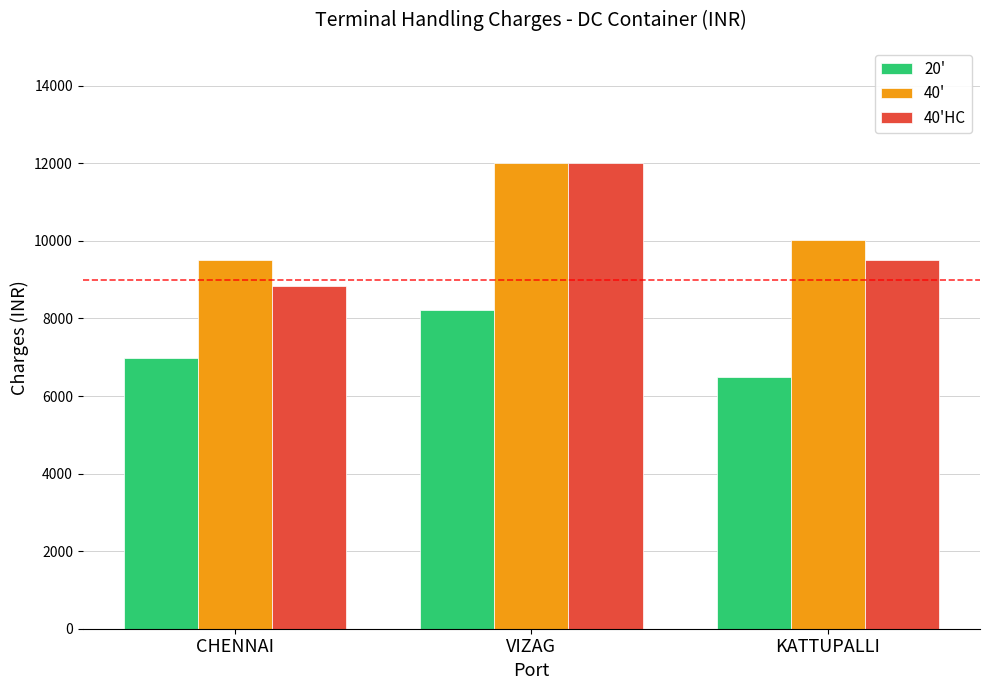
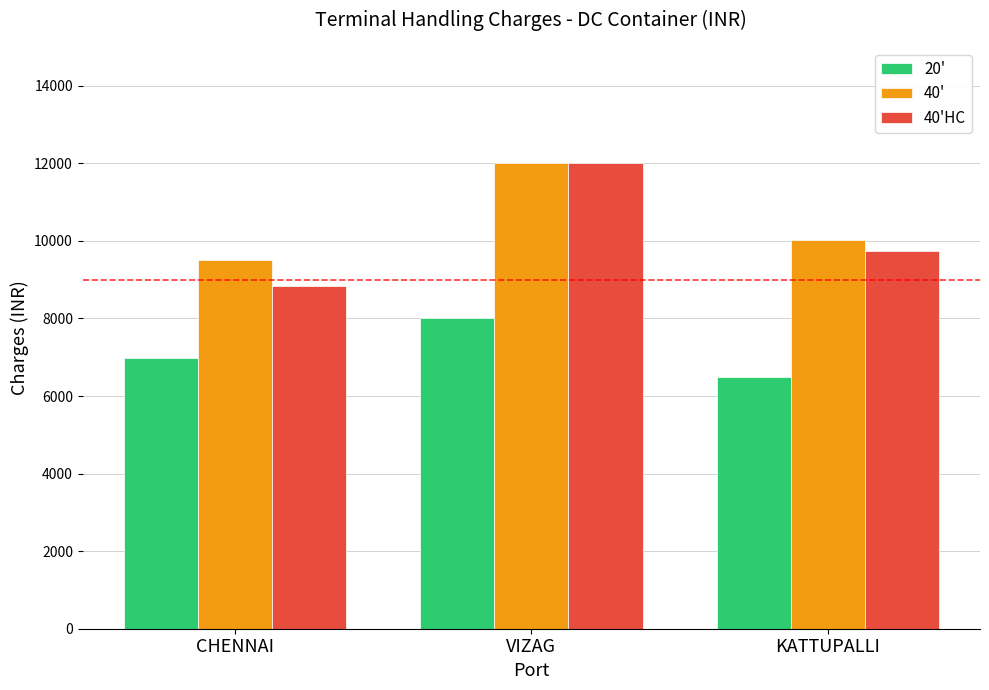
  {
    "20'": {
      "CHENNAI": 7000,
-     "VIZAG": 8200,
+     "VIZAG": 8000,
      "KATTUPALLI": 6500
    },
    "40'": {
      "CHENNAI": 9500,
      "VIZAG": 12000,
      "KATTUPALLI": 10000
    },
    "40'HC": {
      "CHENNAI": 8800,
      "VIZAG": 12000,
-     "KATTUPALLI": 9500
+     "KATTUPALLI": 9700
    }
  }
